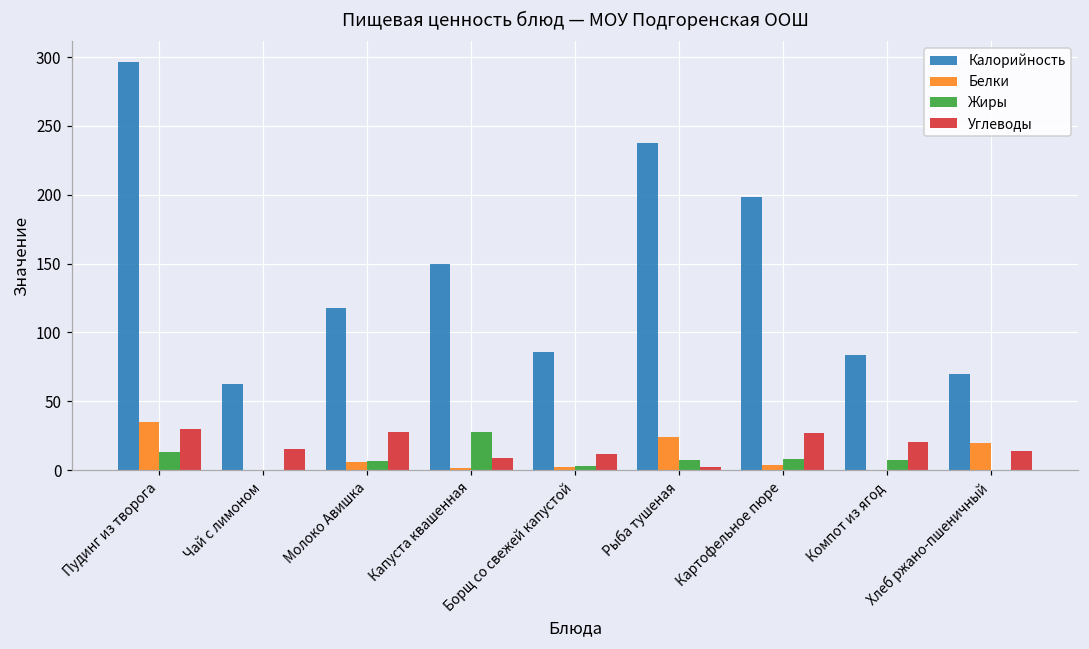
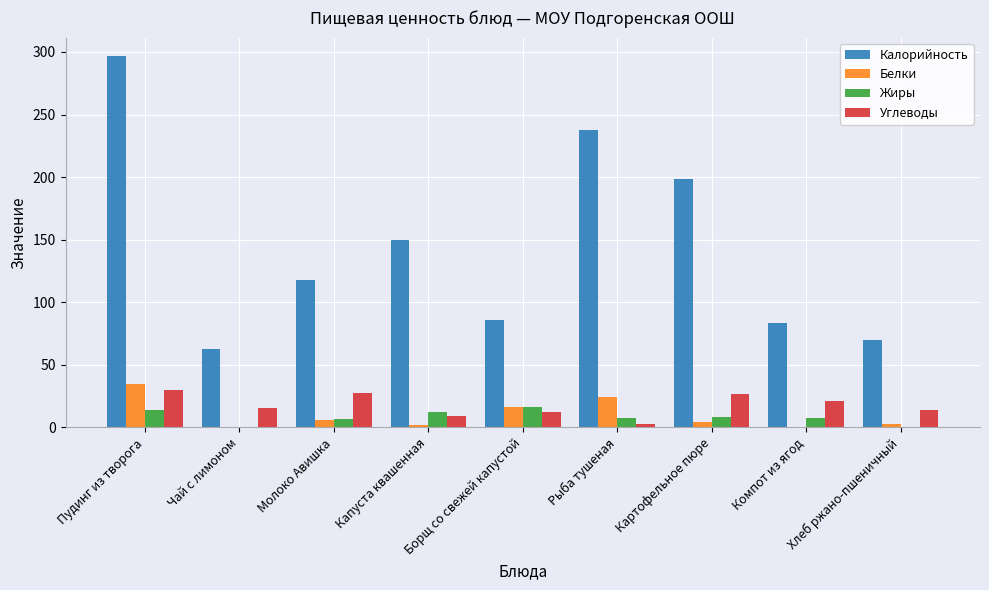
  {
    "Калорийность": {
      "Пудинг из творога": 297,
      "Чай с лимоном": 62,
      "Молоко Авишка": 118,
      "Капуста квашенная": 150,
      "Борщ со свежей капустой": 86,
      "Рыба тушеная": 237,
      "Картофельное пюре": 199,
      "Компот из ягод": 83,
      "Хлеб ржано-пшеничный": 70
    },
    "Белки": {
      "Пудинг из творога": 35,
      "Молоко Авишка": 6,
-     "Борщ со свежей капустой": 2,
+     "Борщ со свежей капустой": 16,
      "Рыба тушеная": 24,
      "Картофельное пюре": 4,
-     "Хлеб ржано-пшеничный": 20
+     "Хлеб ржано-пшеничный": 3
    },
    "Жиры": {
      "Пудинг из творога": 14,
      "Молоко Авишка": 6,
-     "Капуста квашенная": 28,
-     "Борщ со свежей капустой": 3,
+     "Капуста квашенная": 12,
+     "Борщ со свежей капустой": 17,
      "Рыба тушеная": 7,
      "Картофельное пюре": 8,
      "Компот из ягод": 7
    },
    "Углеводы": {
      "Пудинг из творога": 30,
      "Чай с лимоном": 15,
      "Молоко Авишка": 27,
      "Капуста квашенная": 9,
      "Борщ со свежей капустой": 12,
      "Рыба тушеная": 2,
      "Картофельное пюре": 27,
      "Компот из ягод": 21,
      "Хлеб ржано-пшеничный": 14
    }
  }
